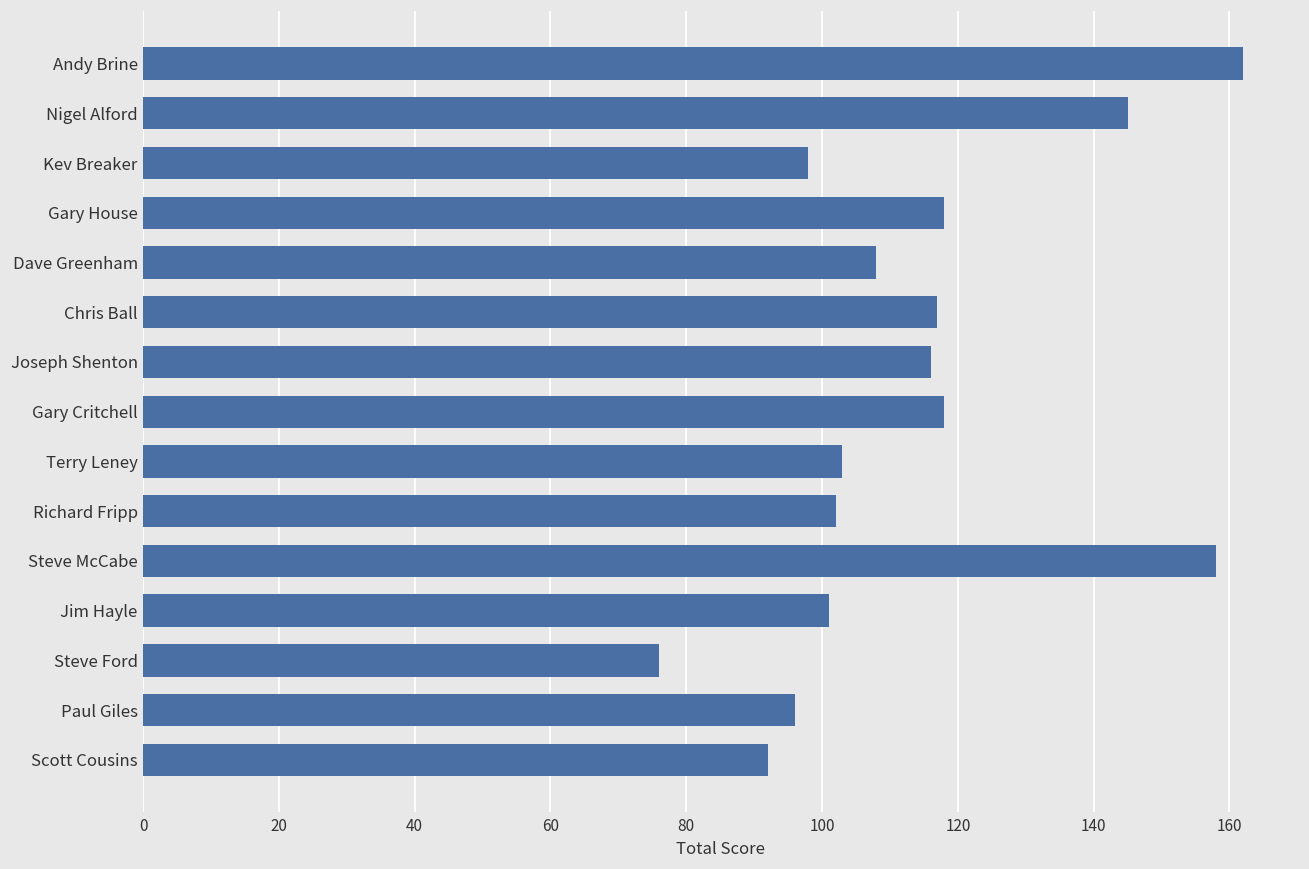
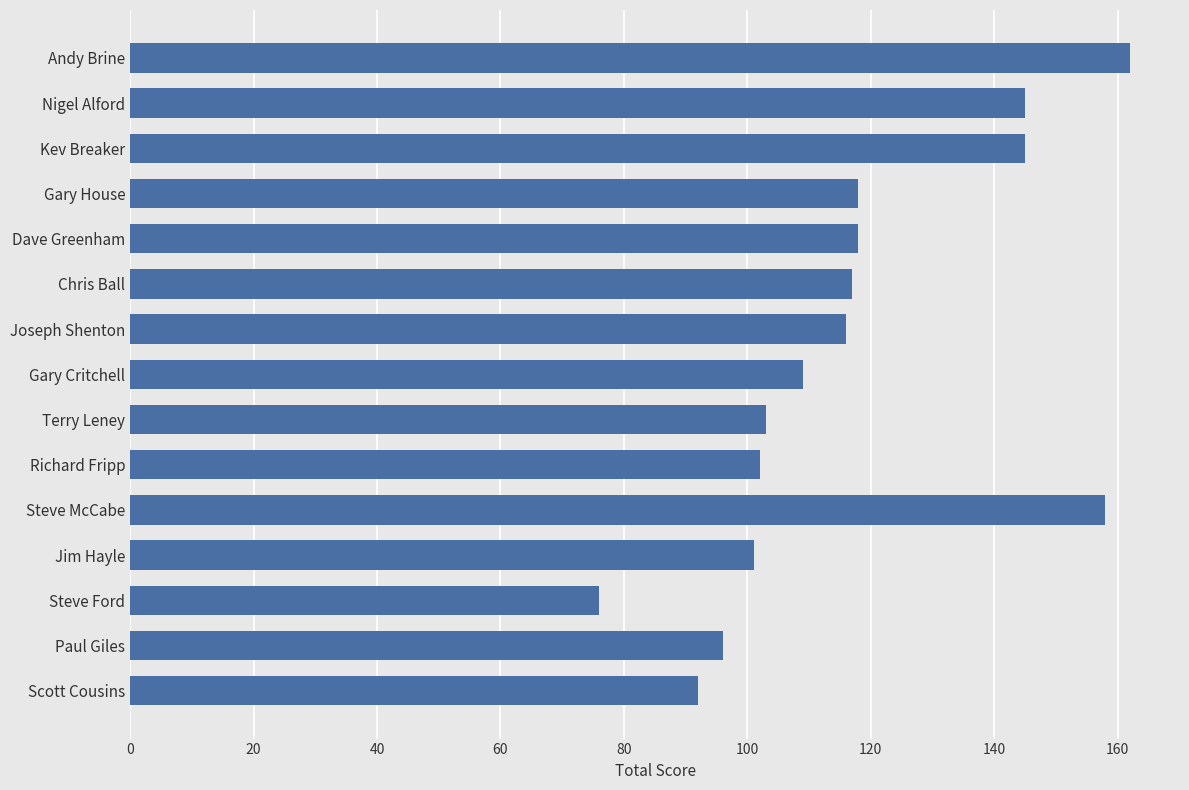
  {
    "Andy Brine": 162,
    "Nigel Alford": 145,
-   "Kev Breaker": 98,
+   "Kev Breaker": 145,
    "Gary House": 118,
-   "Dave Greenham": 108,
+   "Dave Greenham": 118,
    "Chris Ball": 117,
    "Joseph Shenton": 116,
-   "Gary Critchell": 118,
+   "Gary Critchell": 109,
    "Terry Leney": 103,
    "Richard Fripp": 102,
    "Steve McCabe": 158,
    "Jim Hayle": 101,
    "Steve Ford": 76,
    "Paul Giles": 96,
    "Scott Cousins": 92
  }
